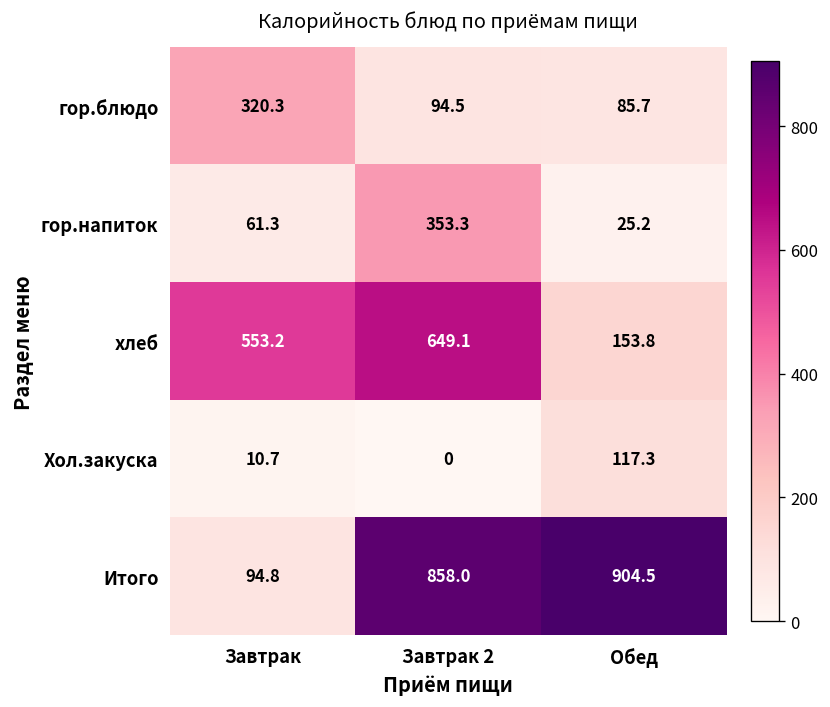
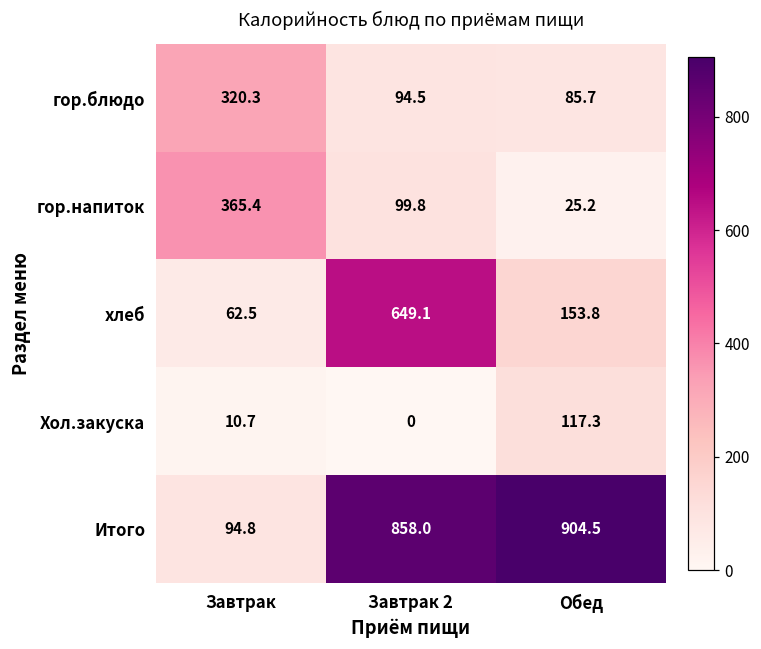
  {
    "гор.блюдо": {
      "Завтрак": 320.3,
      "Завтрак 2": 94.5,
      "Обед": 85.7
    },
    "гор.напиток": {
-     "Завтрак": 61.3,
-     "Завтрак 2": 353.3,
+     "Завтрак": 365.4,
+     "Завтрак 2": 99.8,
      "Обед": 25.2
    },
    "хлеб": {
-     "Завтрак": 553.2,
+     "Завтрак": 62.5,
      "Завтрак 2": 649.1,
      "Обед": 153.8
    },
    "Хол.закуска": {
      "Завтрак": 10.7,
      "Завтрак 2": 0,
      "Обед": 117.3
    },
    "Итого": {
      "Завтрак": 94.8,
      "Завтрак 2": 858.0,
      "Обед": 904.5
    }
  }
